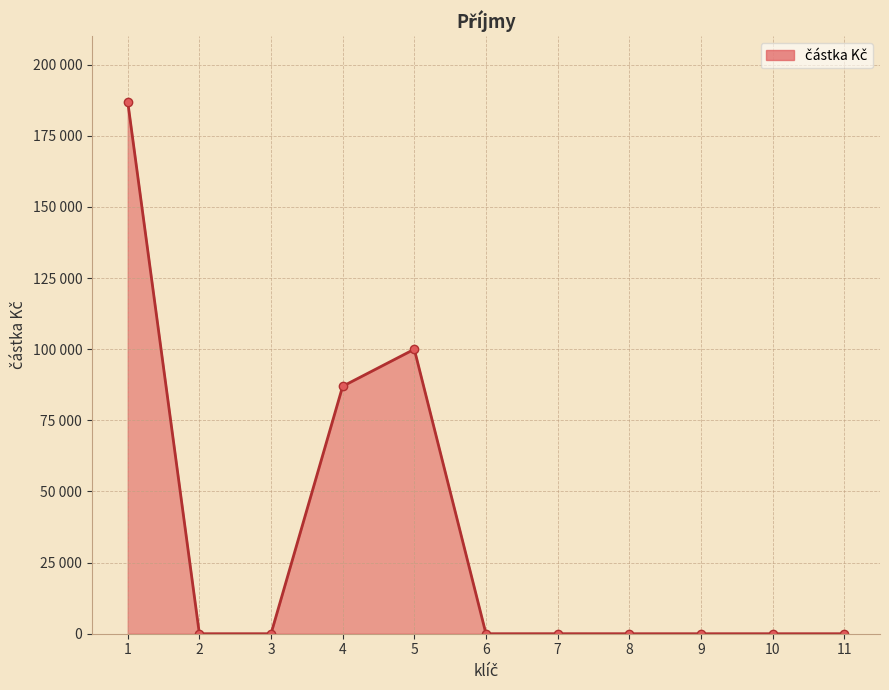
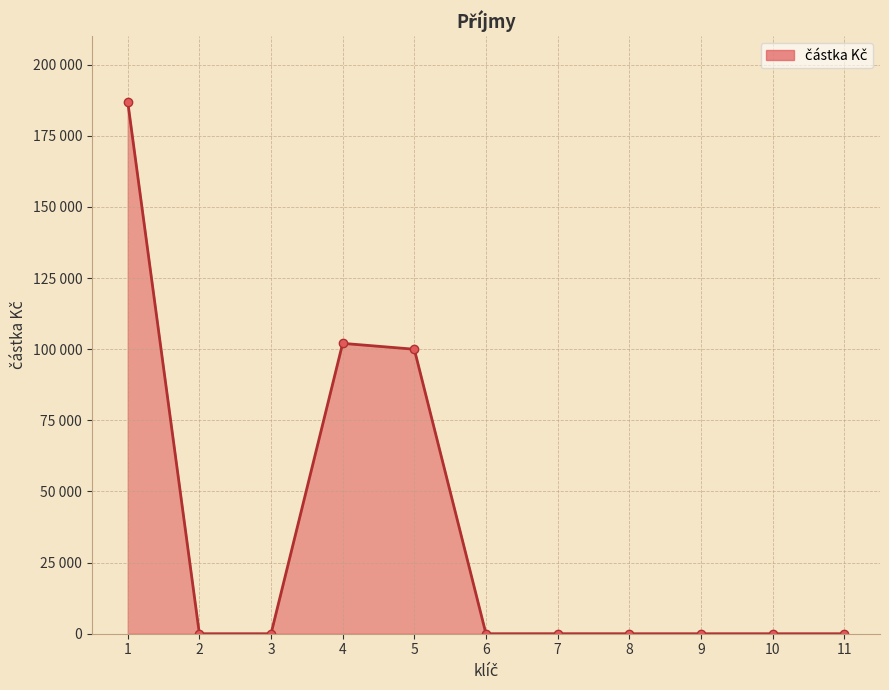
  {
    "1": 187000,
    "2": 0,
    "3": 0,
-   "4": 87000,
+   "4": 102000,
    "5": 100000,
    "6": 0,
    "7": 0,
    "8": 0,
    "9": 0,
    "10": 0,
    "11": 0
  }
